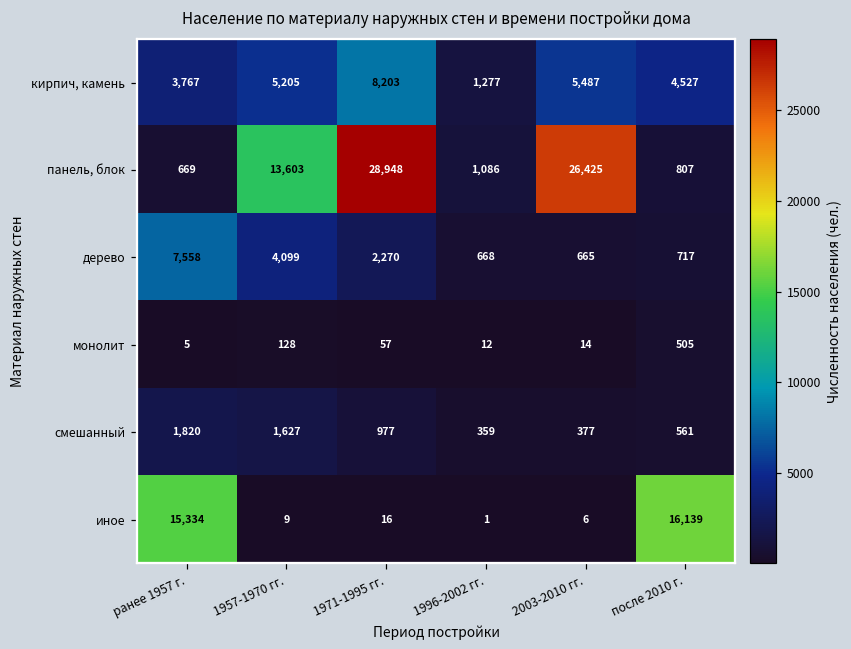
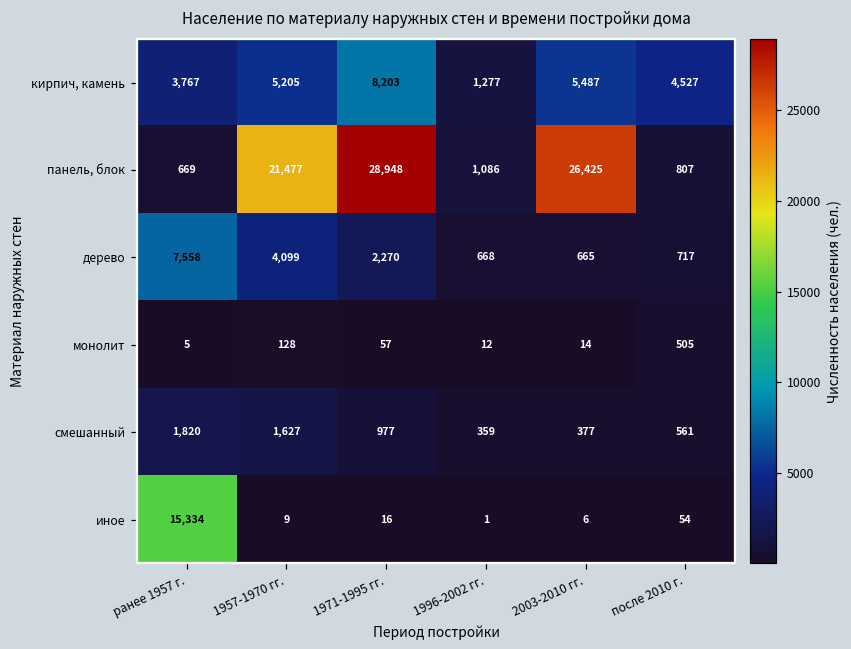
  {
    "кирпич, камень": {
      "ранее 1957 г.": "3,767",
      "1957-1970 гг.": "5,205",
      "1971-1995 гг.": "8,203",
      "1996-2002 гг.": "1,277",
      "2003-2010 гг.": "5,487",
      "после 2010 г.": "4,527"
    },
    "панель, блок": {
      "ранее 1957 г.": "669",
-     "1957-1970 гг.": "13,603",
+     "1957-1970 гг.": "21,477",
      "1971-1995 гг.": "28,948",
      "1996-2002 гг.": "1,086",
      "2003-2010 гг.": "26,425",
      "после 2010 г.": "807"
    },
    "дерево": {
      "ранее 1957 г.": "7,558",
      "1957-1970 гг.": "4,099",
      "1971-1995 гг.": "2,270",
      "1996-2002 гг.": "668",
      "2003-2010 гг.": "665",
      "после 2010 г.": "717"
    },
    "монолит": {
      "ранее 1957 г.": "5",
      "1957-1970 гг.": "128",
      "1971-1995 гг.": "57",
      "1996-2002 гг.": "12",
      "2003-2010 гг.": "14",
      "после 2010 г.": "505"
    },
    "смешанный": {
      "ранее 1957 г.": "1,820",
      "1957-1970 гг.": "1,627",
      "1971-1995 гг.": "977",
      "1996-2002 гг.": "359",
      "2003-2010 гг.": "377",
      "после 2010 г.": "561"
    },
    "иное": {
      "ранее 1957 г.": "15,334",
      "1957-1970 гг.": "9",
      "1971-1995 гг.": "16",
      "1996-2002 гг.": "1",
      "2003-2010 гг.": "6",
-     "после 2010 г.": "16,139"
+     "после 2010 г.": "54"
    }
  }
